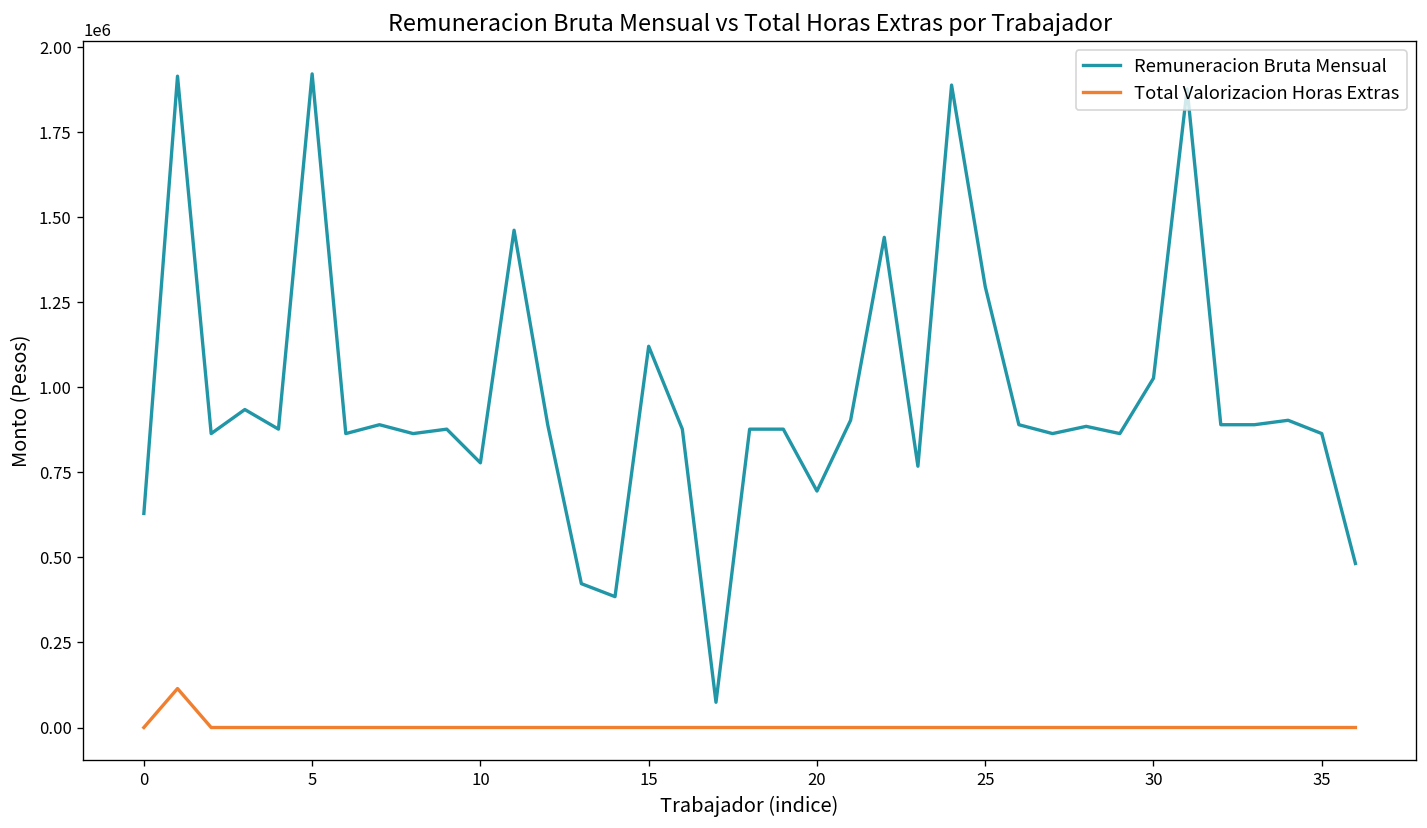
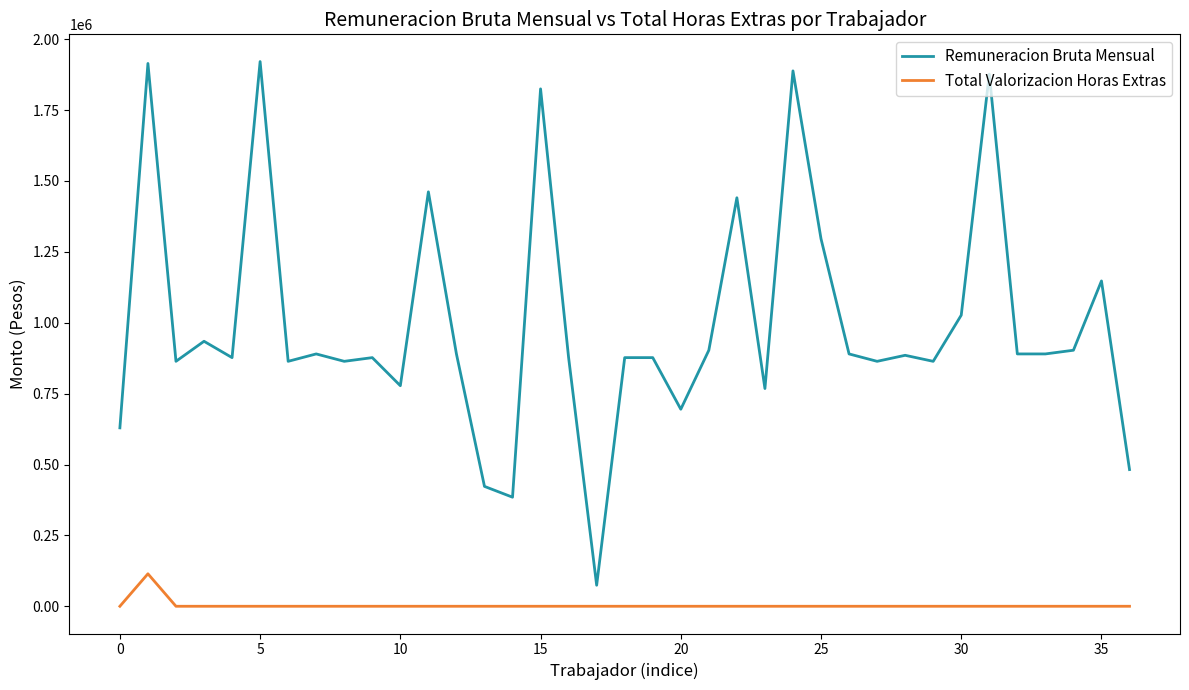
  {
    "Remuneracion Bruta Mensual": {
      "0": 630000,
      "5": 1920000,
      "10": 780000,
-     "15": 1120000,
+     "15": 1820000,
      "20": 700000,
      "25": 1300000,
      "30": 1030000,
-     "35": 860000
+     "35": 1150000
    },
    "Total Valorizacion Horas Extras": {
      "0": 0,
      "5": 0,
      "10": 0,
      "15": 0,
      "20": 0,
      "25": 0,
      "30": 0,
      "35": 0
    }
  }
